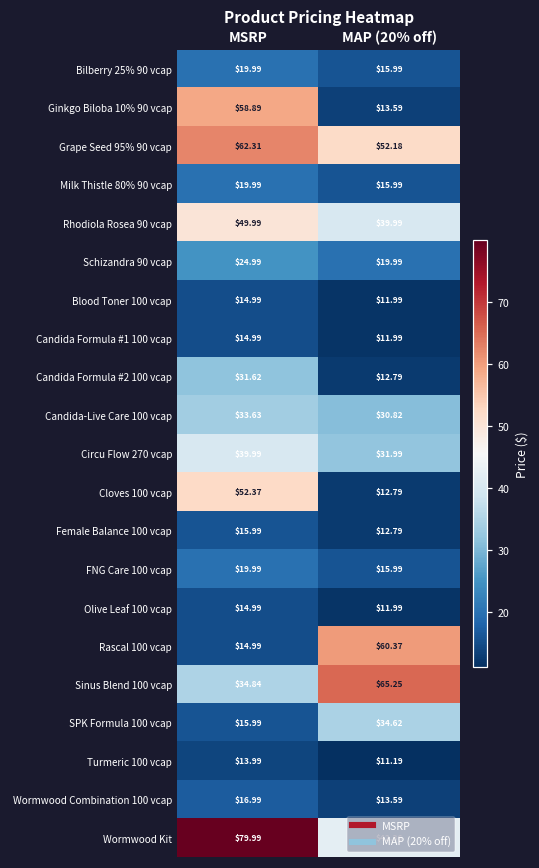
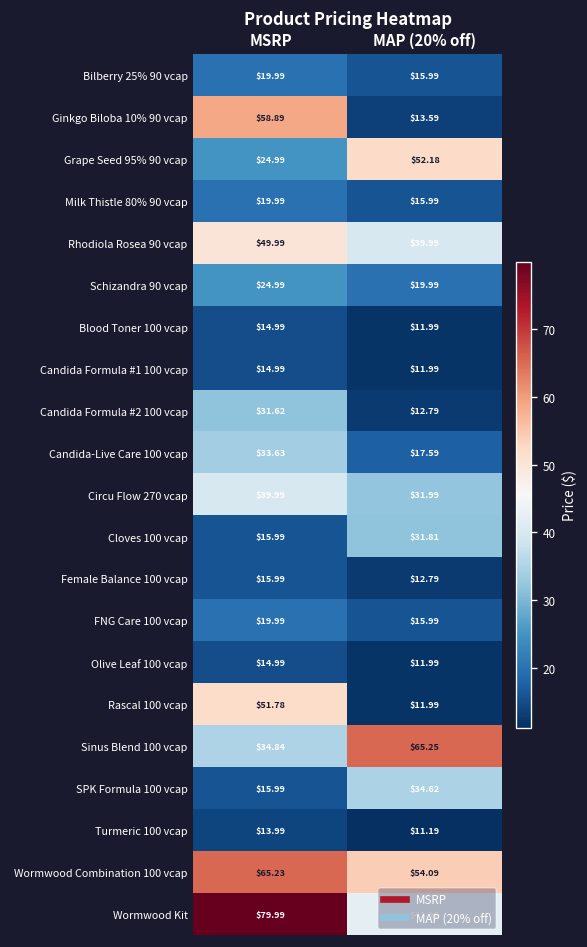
  {
    "Bilberry 25% 90 vcap": {
      "MSRP": "$19.99",
      "MAP (20% off)": "$15.99"
    },
    "Ginkgo Biloba 10% 90 vcap": {
      "MSRP": "$58.89",
      "MAP (20% off)": "$13.59"
    },
    "Grape Seed 95% 90 vcap": {
-     "MSRP": "$62.31",
+     "MSRP": "$24.99",
      "MAP (20% off)": "$52.18"
    },
    "Milk Thistle 80% 90 vcap": {
      "MSRP": "$19.99",
      "MAP (20% off)": "$15.99"
    },
    "Rhodiola Rosea 90 vcap": {
      "MSRP": "$49.99"
    },
    "Schizandra 90 vcap": {
      "MSRP": "$24.99",
      "MAP (20% off)": "$19.99"
    },
    "Blood Toner 100 vcap": {
      "MSRP": "$14.99",
      "MAP (20% off)": "$11.99"
    },
    "Candida Formula #1 100 vcap": {
      "MSRP": "$14.99",
      "MAP (20% off)": "$11.99"
    },
    "Candida Formula #2 100 vcap": {
      "MSRP": "$31.62",
      "MAP (20% off)": "$12.79"
    },
    "Candida-Live Care 100 vcap": {
      "MSRP": "$33.63",
-     "MAP (20% off)": "$30.82"
+     "MAP (20% off)": "$17.59"
    },
    "Circu Flow 270 vcap": {
      "MAP (20% off)": "$31.99"
    },
    "Cloves 100 vcap": {
-     "MSRP": "$52.37",
-     "MAP (20% off)": "$12.79"
+     "MSRP": "$15.99",
+     "MAP (20% off)": "$31.81"
    },
    "Female Balance 100 vcap": {
      "MSRP": "$15.99",
      "MAP (20% off)": "$12.79"
    },
    "FNG Care 100 vcap": {
      "MSRP": "$19.99",
      "MAP (20% off)": "$15.99"
    },
    "Olive Leaf 100 vcap": {
      "MSRP": "$14.99",
      "MAP (20% off)": "$11.99"
    },
    "Rascal 100 vcap": {
-     "MSRP": "$14.99",
-     "MAP (20% off)": "$60.37"
+     "MSRP": "$51.78",
+     "MAP (20% off)": "$11.99"
    },
    "Sinus Blend 100 vcap": {
      "MSRP": "$34.84",
      "MAP (20% off)": "$65.25"
    },
    "SPK Formula 100 vcap": {
      "MSRP": "$15.99",
      "MAP (20% off)": "$34.62"
    },
    "Turmeric 100 vcap": {
      "MSRP": "$13.99",
      "MAP (20% off)": "$11.19"
    },
    "Wormwood Combination 100 vcap": {
-     "MSRP": "$16.99",
-     "MAP (20% off)": "$13.59"
+     "MSRP": "$65.23",
+     "MAP (20% off)": "$54.09"
    },
    "Wormwood Kit": {
      "MSRP": "$79.99"
    }
  }
